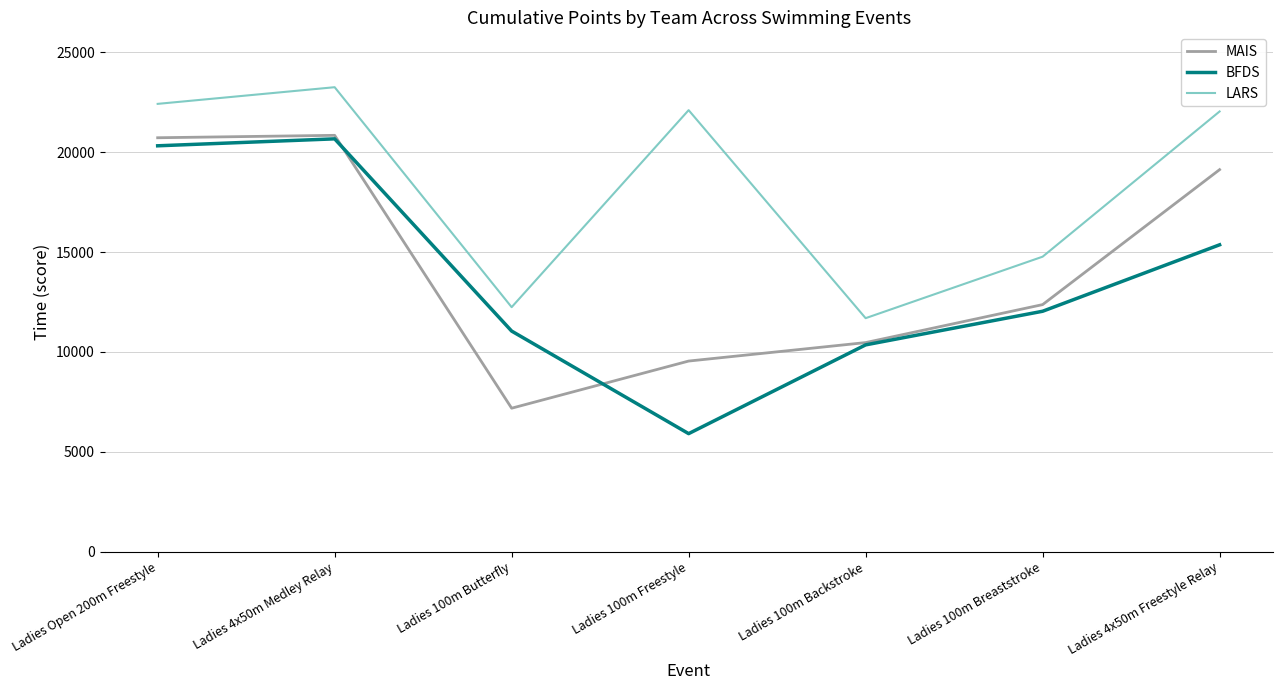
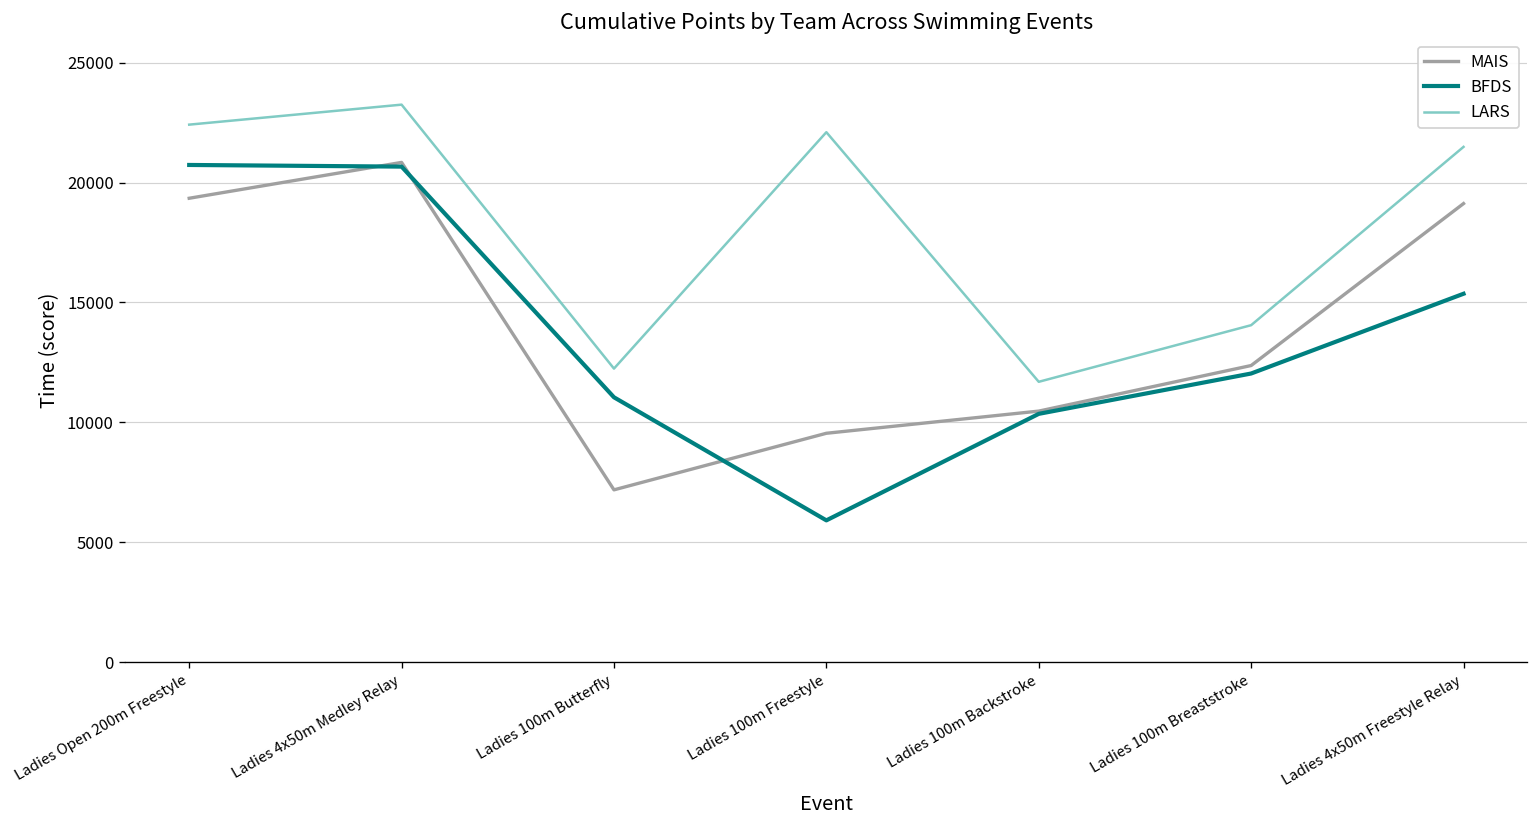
  {
    "MAIS": {
-     "Ladies Open 200m Freestyle": 20700,
+     "Ladies Open 200m Freestyle": 19300,
      "Ladies 4x50m Medley Relay": 20800,
      "Ladies 100m Butterfly": 7200,
      "Ladies 100m Freestyle": 9500,
      "Ladies 100m Breaststroke": 12400,
      "Ladies 4x50m Freestyle Relay": 19100
    },
    "BFDS": {
-     "Ladies Open 200m Freestyle": 20300,
+     "Ladies Open 200m Freestyle": 20700,
      "Ladies 4x50m Medley Relay": 20700,
      "Ladies 100m Butterfly": 11000,
      "Ladies 100m Freestyle": 5900,
      "Ladies 100m Breaststroke": 12000,
      "Ladies 4x50m Freestyle Relay": 15400
    },
    "LARS": {
      "Ladies Open 200m Freestyle": 22400,
      "Ladies 4x50m Medley Relay": 23300,
      "Ladies 100m Butterfly": 12200,
      "Ladies 100m Freestyle": 22100,
      "Ladies 100m Backstroke": 11700,
-     "Ladies 100m Breaststroke": 14800,
-     "Ladies 4x50m Freestyle Relay": 22000
+     "Ladies 100m Breaststroke": 14100,
+     "Ladies 4x50m Freestyle Relay": 21500
    }
  }
